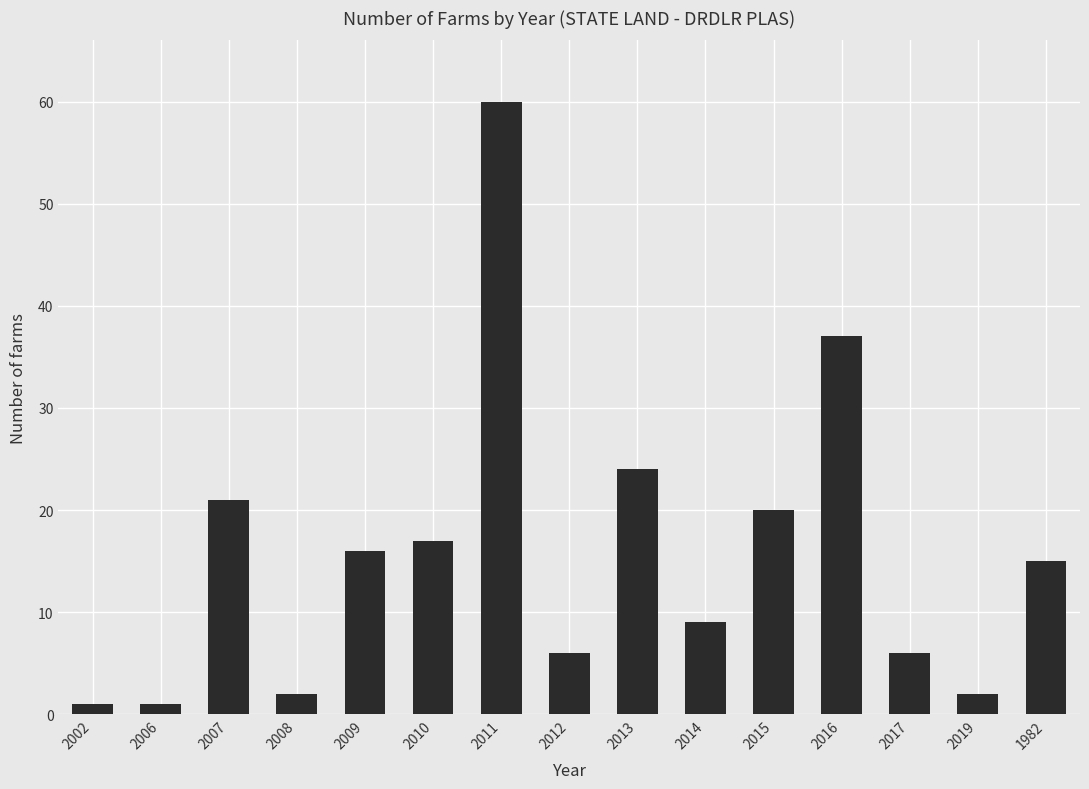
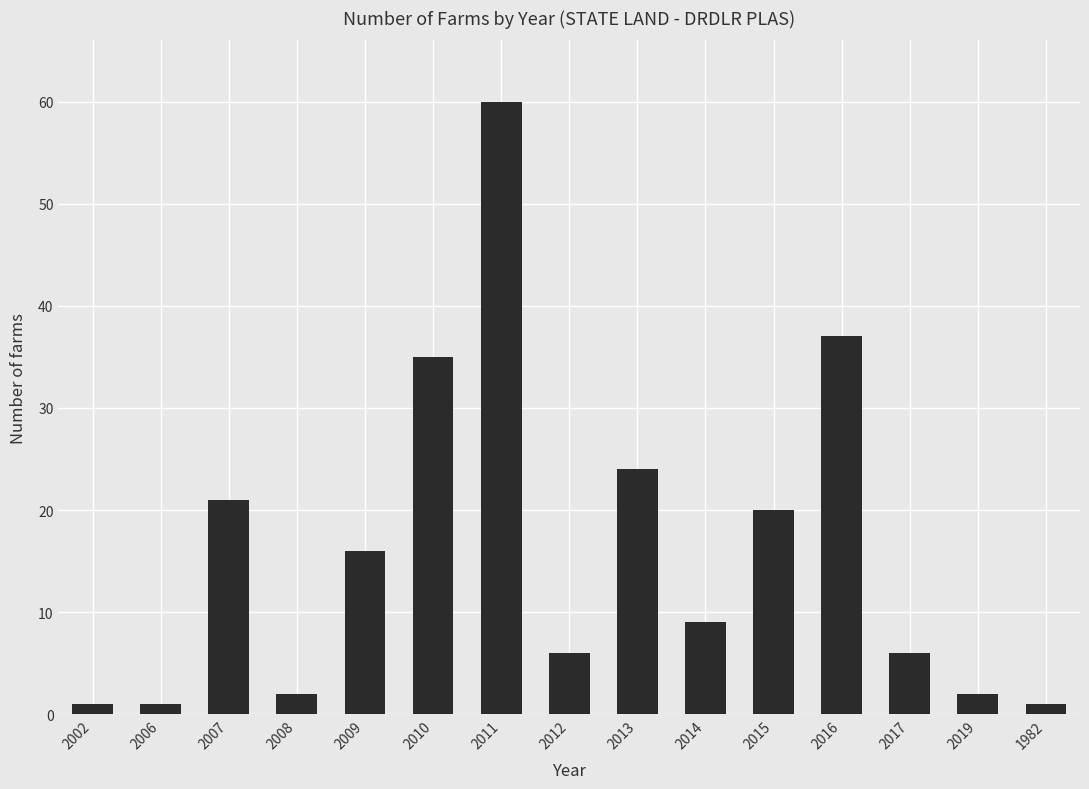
  {
    "2002": 1,
    "2006": 1,
    "2007": 21,
    "2008": 2,
    "2009": 16,
-   "2010": 17,
+   "2010": 35,
    "2011": 60,
    "2012": 6,
    "2013": 24,
    "2014": 9,
    "2015": 20,
    "2016": 37,
    "2017": 6,
    "2019": 2,
-   "1982": 15
+   "1982": 1
  }
